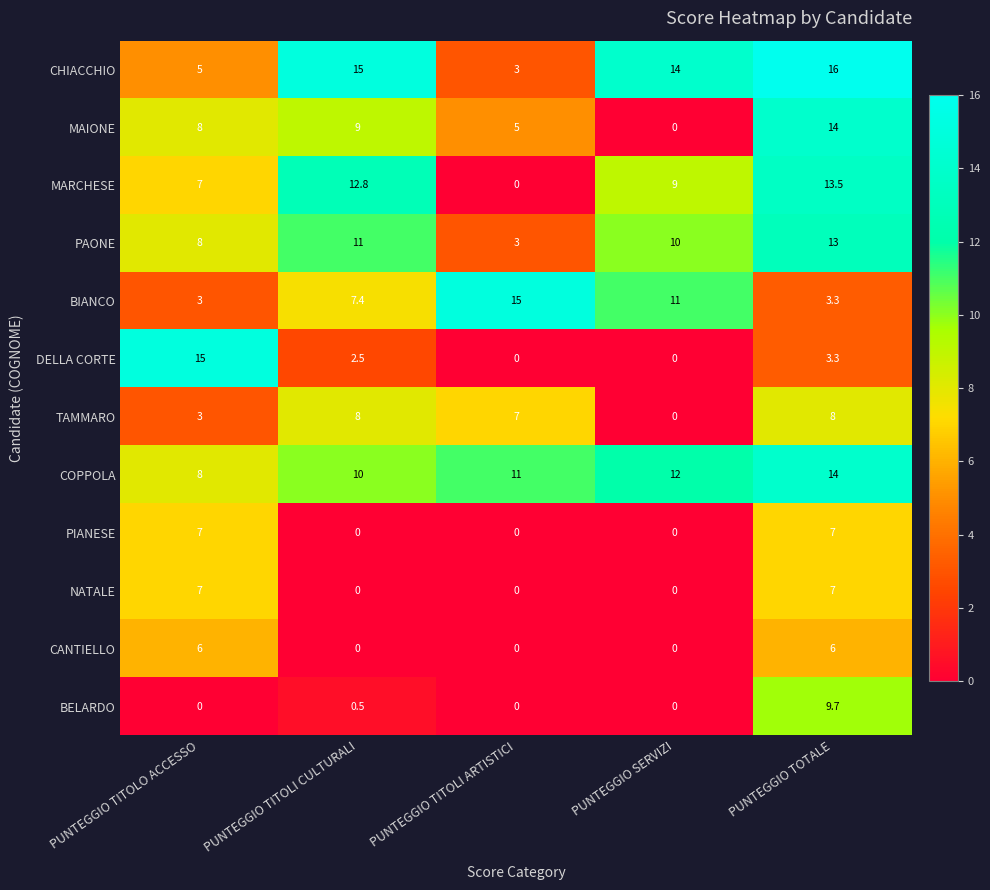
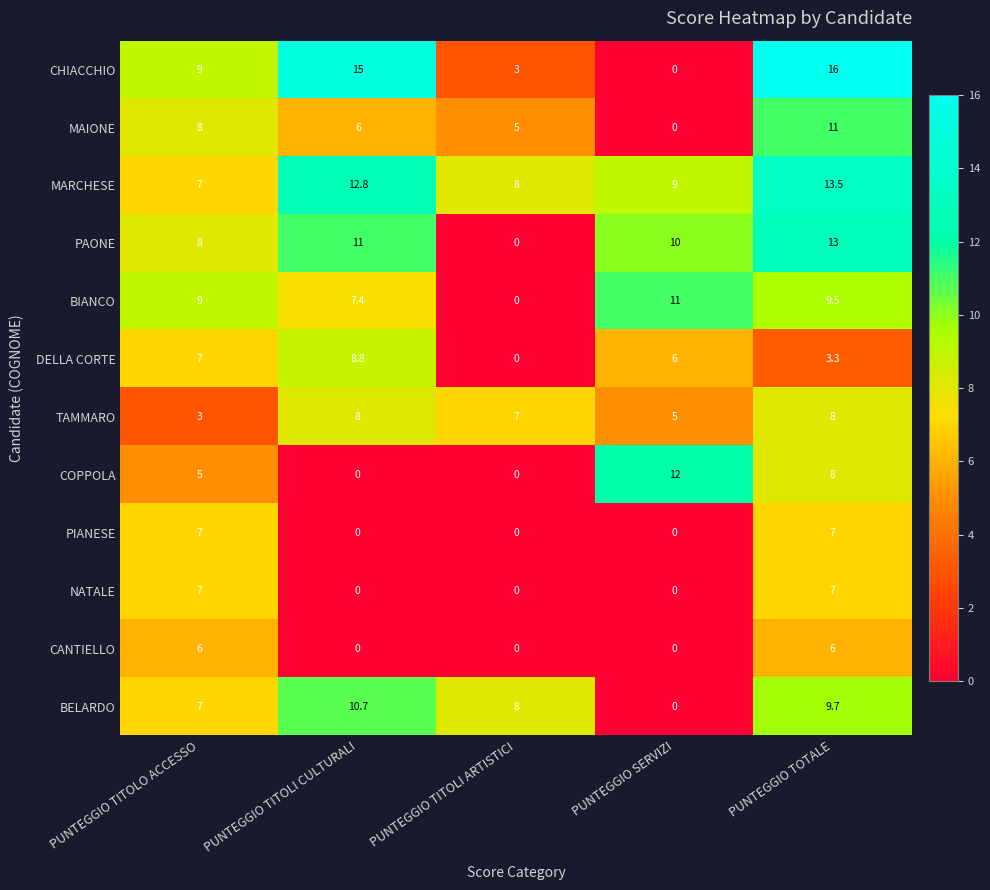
  {
    "CHIACCHIO": {
-     "PUNTEGGIO TITOLO ACCESSO": 5,
+     "PUNTEGGIO TITOLO ACCESSO": 9,
      "PUNTEGGIO TITOLI CULTURALI": 15,
      "PUNTEGGIO TITOLI ARTISTICI": 3,
-     "PUNTEGGIO SERVIZI": 14,
+     "PUNTEGGIO SERVIZI": 0,
      "PUNTEGGIO TOTALE": 16
    },
    "MAIONE": {
      "PUNTEGGIO TITOLO ACCESSO": 8,
-     "PUNTEGGIO TITOLI CULTURALI": 9,
+     "PUNTEGGIO TITOLI CULTURALI": 6,
      "PUNTEGGIO TITOLI ARTISTICI": 5,
      "PUNTEGGIO SERVIZI": 0,
-     "PUNTEGGIO TOTALE": 14
+     "PUNTEGGIO TOTALE": 11
    },
    "MARCHESE": {
      "PUNTEGGIO TITOLO ACCESSO": 7,
      "PUNTEGGIO TITOLI CULTURALI": 12.8,
-     "PUNTEGGIO TITOLI ARTISTICI": 0,
+     "PUNTEGGIO TITOLI ARTISTICI": 8,
      "PUNTEGGIO SERVIZI": 9,
      "PUNTEGGIO TOTALE": 13.5
    },
    "PAONE": {
      "PUNTEGGIO TITOLO ACCESSO": 8,
      "PUNTEGGIO TITOLI CULTURALI": 11,
-     "PUNTEGGIO TITOLI ARTISTICI": 3,
+     "PUNTEGGIO TITOLI ARTISTICI": 0,
      "PUNTEGGIO SERVIZI": 10,
      "PUNTEGGIO TOTALE": 13
    },
    "BIANCO": {
-     "PUNTEGGIO TITOLO ACCESSO": 3,
+     "PUNTEGGIO TITOLO ACCESSO": 9,
      "PUNTEGGIO TITOLI CULTURALI": 7.4,
-     "PUNTEGGIO TITOLI ARTISTICI": 15,
+     "PUNTEGGIO TITOLI ARTISTICI": 0,
      "PUNTEGGIO SERVIZI": 11,
-     "PUNTEGGIO TOTALE": 3.3
+     "PUNTEGGIO TOTALE": 9.5
    },
    "DELLA CORTE": {
-     "PUNTEGGIO TITOLO ACCESSO": 15,
-     "PUNTEGGIO TITOLI CULTURALI": 2.5,
+     "PUNTEGGIO TITOLO ACCESSO": 7,
+     "PUNTEGGIO TITOLI CULTURALI": 8.8,
      "PUNTEGGIO TITOLI ARTISTICI": 0,
-     "PUNTEGGIO SERVIZI": 0,
+     "PUNTEGGIO SERVIZI": 6,
      "PUNTEGGIO TOTALE": 3.3
    },
    "TAMMARO": {
      "PUNTEGGIO TITOLO ACCESSO": 3,
      "PUNTEGGIO TITOLI CULTURALI": 8,
      "PUNTEGGIO TITOLI ARTISTICI": 7,
-     "PUNTEGGIO SERVIZI": 0,
+     "PUNTEGGIO SERVIZI": 5,
      "PUNTEGGIO TOTALE": 8
    },
    "COPPOLA": {
-     "PUNTEGGIO TITOLO ACCESSO": 8,
-     "PUNTEGGIO TITOLI CULTURALI": 10,
-     "PUNTEGGIO TITOLI ARTISTICI": 11,
+     "PUNTEGGIO TITOLO ACCESSO": 5,
+     "PUNTEGGIO TITOLI CULTURALI": 0,
+     "PUNTEGGIO TITOLI ARTISTICI": 0,
      "PUNTEGGIO SERVIZI": 12,
-     "PUNTEGGIO TOTALE": 14
+     "PUNTEGGIO TOTALE": 8
    },
    "PIANESE": {
      "PUNTEGGIO TITOLO ACCESSO": 7,
      "PUNTEGGIO TITOLI CULTURALI": 0,
      "PUNTEGGIO TITOLI ARTISTICI": 0,
      "PUNTEGGIO SERVIZI": 0,
      "PUNTEGGIO TOTALE": 7
    },
    "NATALE": {
      "PUNTEGGIO TITOLO ACCESSO": 7,
      "PUNTEGGIO TITOLI CULTURALI": 0,
      "PUNTEGGIO TITOLI ARTISTICI": 0,
      "PUNTEGGIO SERVIZI": 0,
      "PUNTEGGIO TOTALE": 7
    },
    "CANTIELLO": {
      "PUNTEGGIO TITOLO ACCESSO": 6,
      "PUNTEGGIO TITOLI CULTURALI": 0,
      "PUNTEGGIO TITOLI ARTISTICI": 0,
      "PUNTEGGIO SERVIZI": 0,
      "PUNTEGGIO TOTALE": 6
    },
    "BELARDO": {
-     "PUNTEGGIO TITOLO ACCESSO": 0,
-     "PUNTEGGIO TITOLI CULTURALI": 0.5,
-     "PUNTEGGIO TITOLI ARTISTICI": 0,
+     "PUNTEGGIO TITOLO ACCESSO": 7,
+     "PUNTEGGIO TITOLI CULTURALI": 10.7,
+     "PUNTEGGIO TITOLI ARTISTICI": 8,
      "PUNTEGGIO SERVIZI": 0,
      "PUNTEGGIO TOTALE": 9.7
    }
  }
